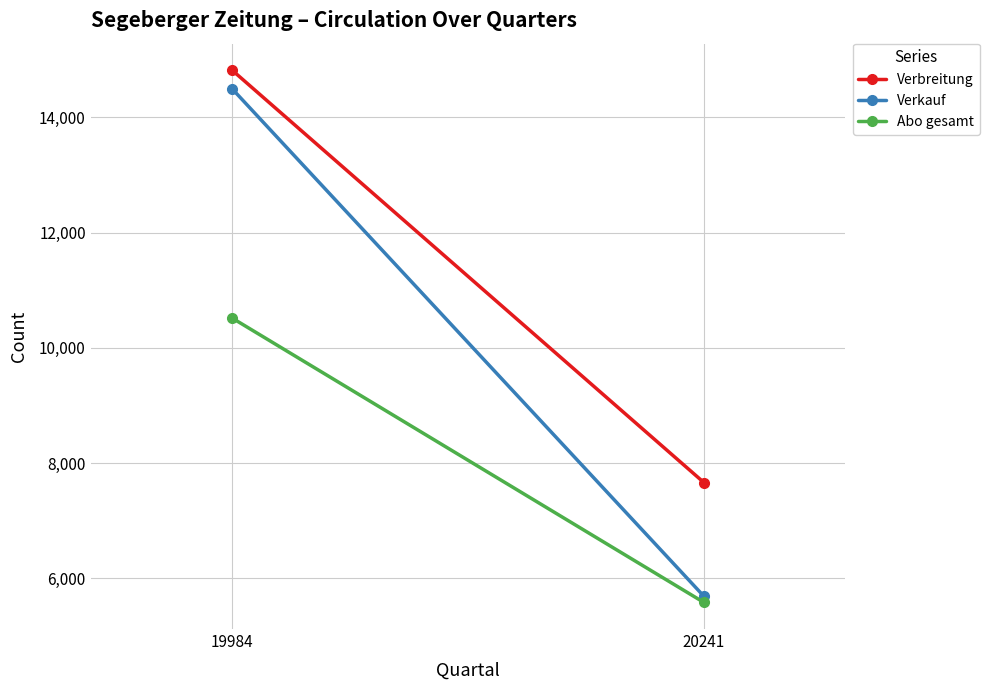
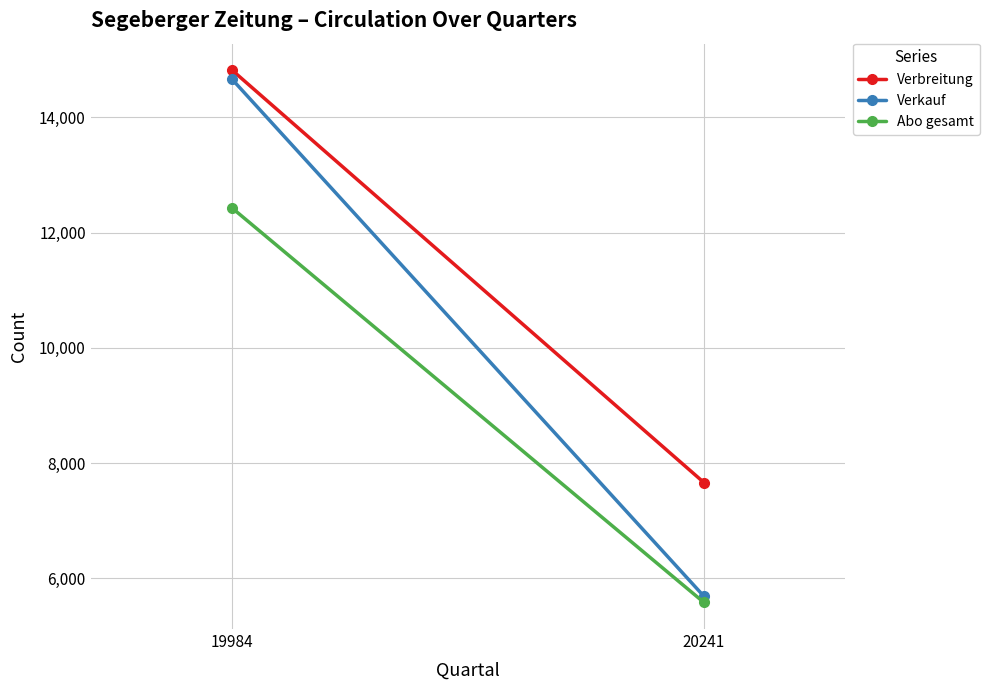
  {
    "Verbreitung": {
      "19984": "14,800",
      "20241": "7,700"
    },
    "Verkauf": {
-     "19984": "14,500",
+     "19984": "14,700",
      "20241": "5,700"
    },
    "Abo gesamt": {
-     "19984": "10,500",
+     "19984": "12,400",
      "20241": "5,600"
    }
  }
